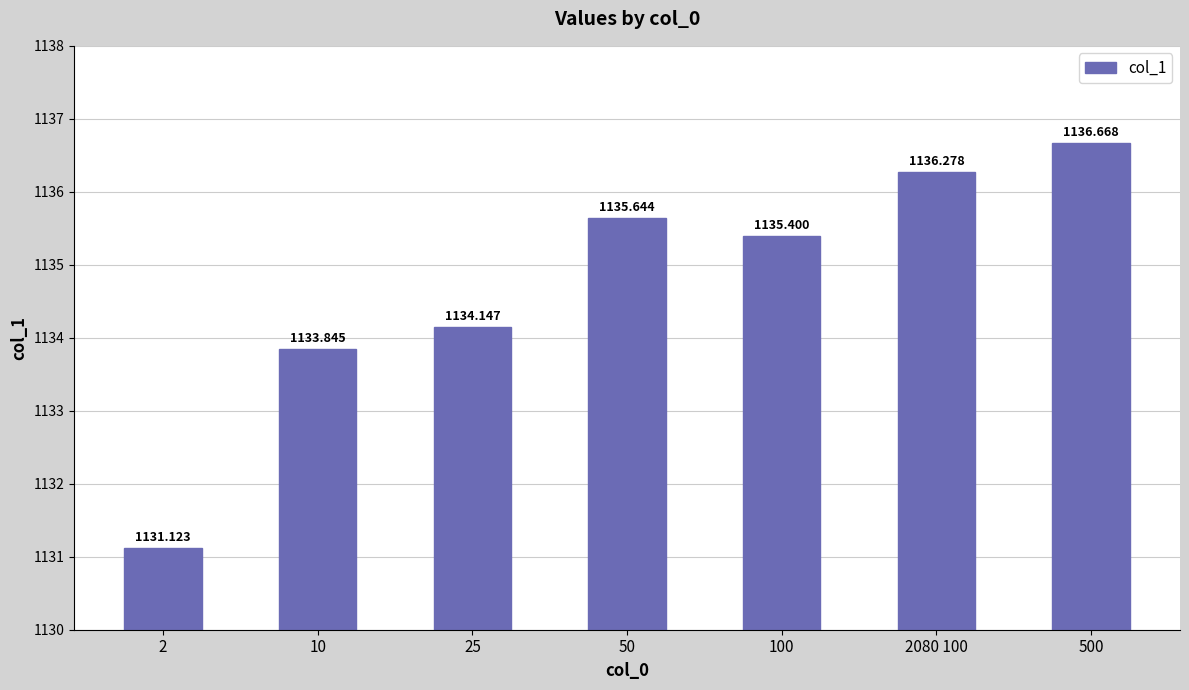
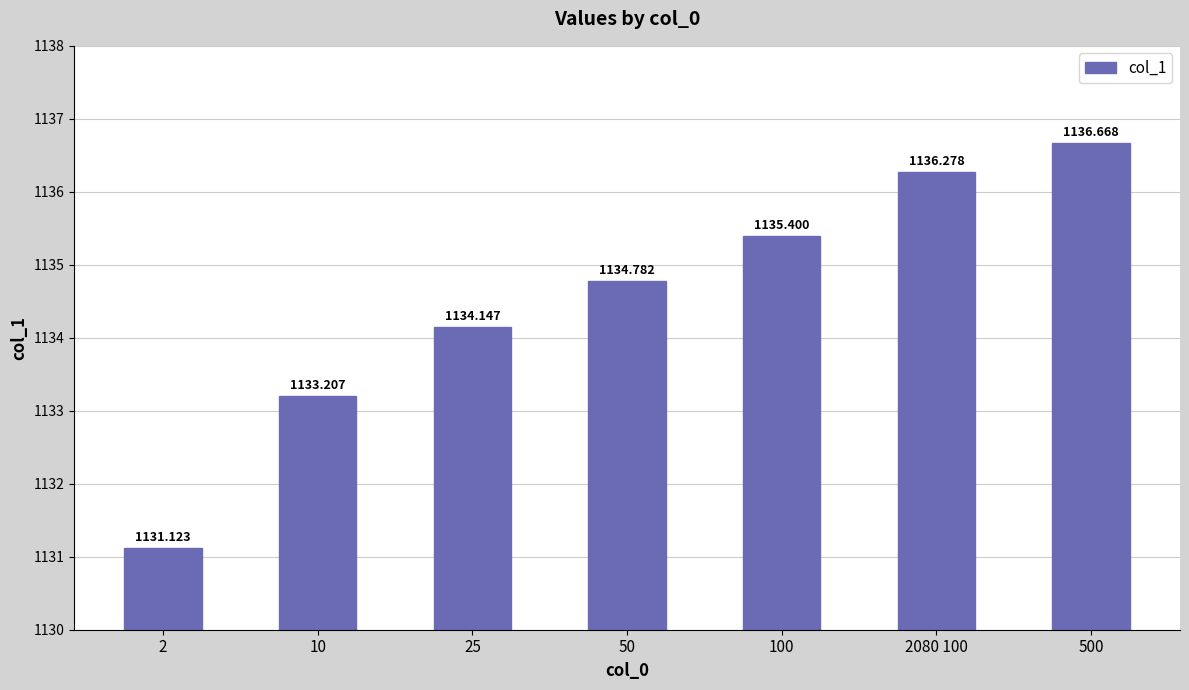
  {
    "2": 1131.123,
-   "10": 1133.845,
+   "10": 1133.207,
    "25": 1134.147,
-   "50": 1135.644,
+   "50": 1134.782,
    "100": 1135.400,
    "2080 100": 1136.278,
    "500": 1136.668
  }
